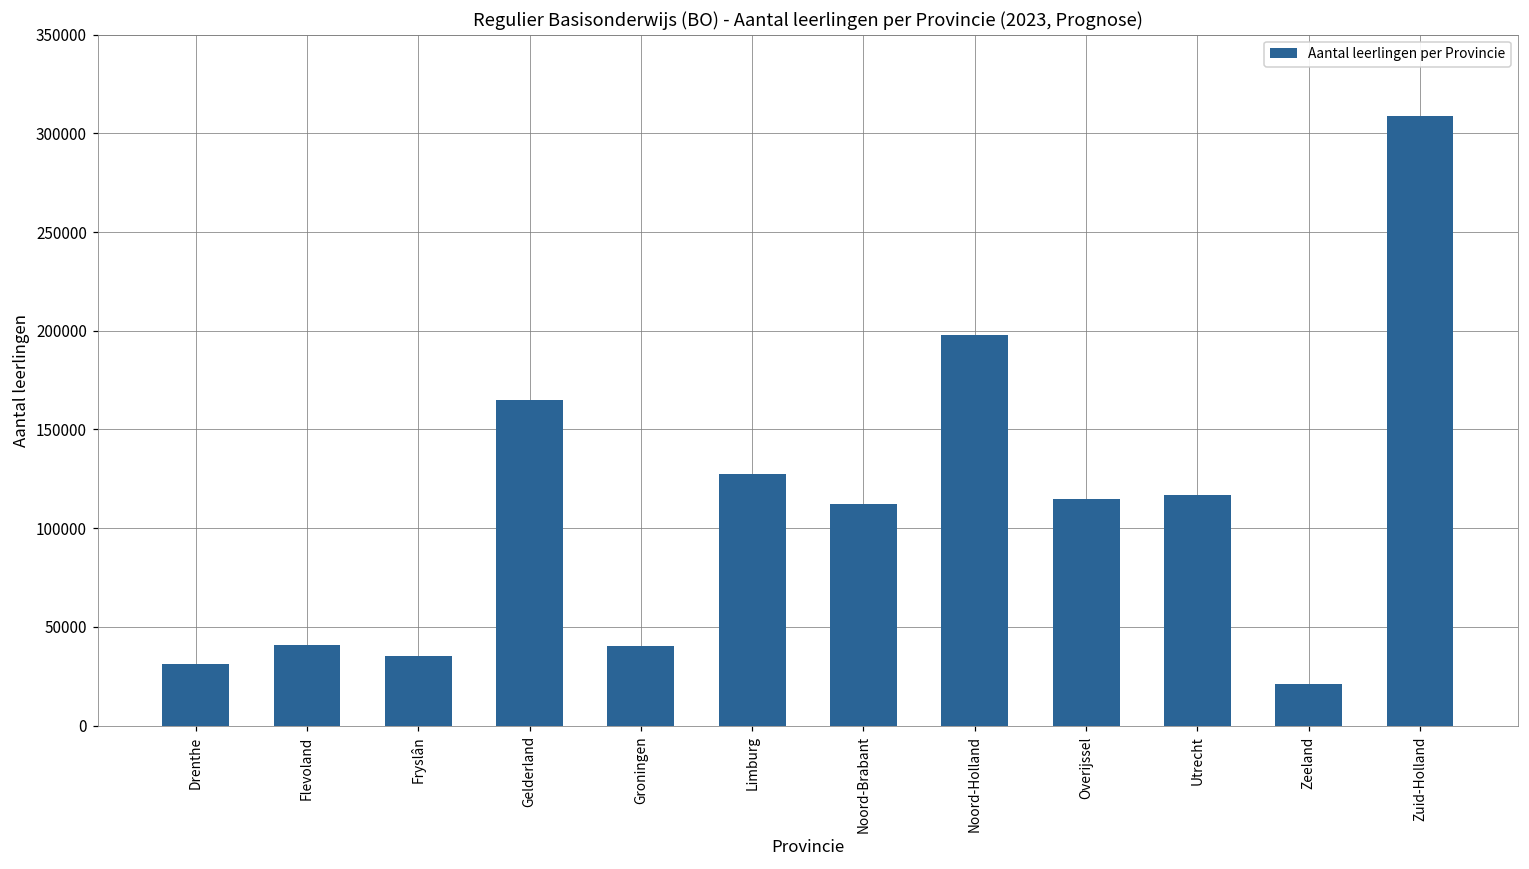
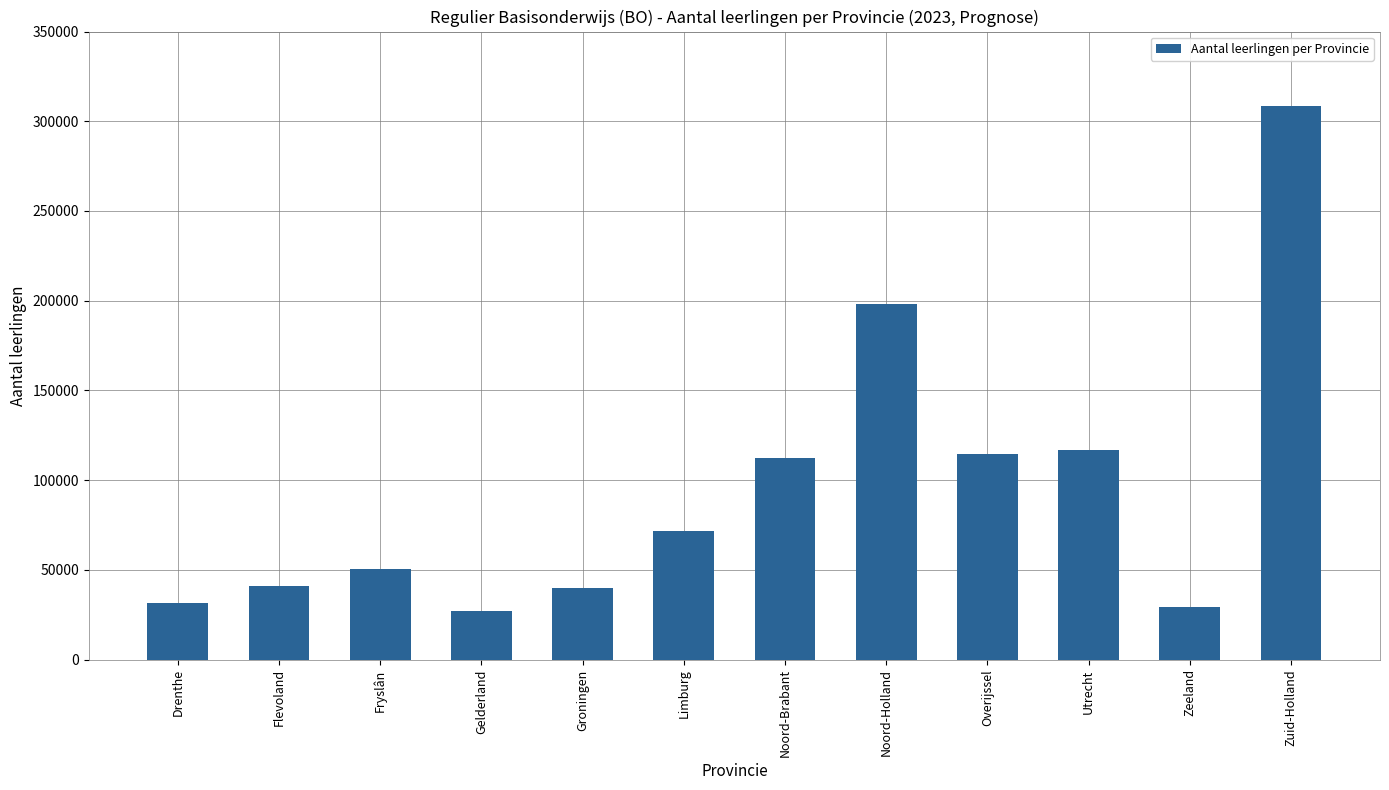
  {
    "Drenthe": 31000,
    "Flevoland": 41000,
-   "Fryslân": 35000,
-   "Gelderland": 165000,
+   "Fryslân": 51000,
+   "Gelderland": 27000,
    "Groningen": 40000,
-   "Limburg": 127000,
+   "Limburg": 71000,
    "Noord-Brabant": 112000,
    "Noord-Holland": 198000,
    "Overijssel": 115000,
    "Utrecht": 117000,
-   "Zeeland": 21000,
+   "Zeeland": 29000,
    "Zuid-Holland": 309000
  }
